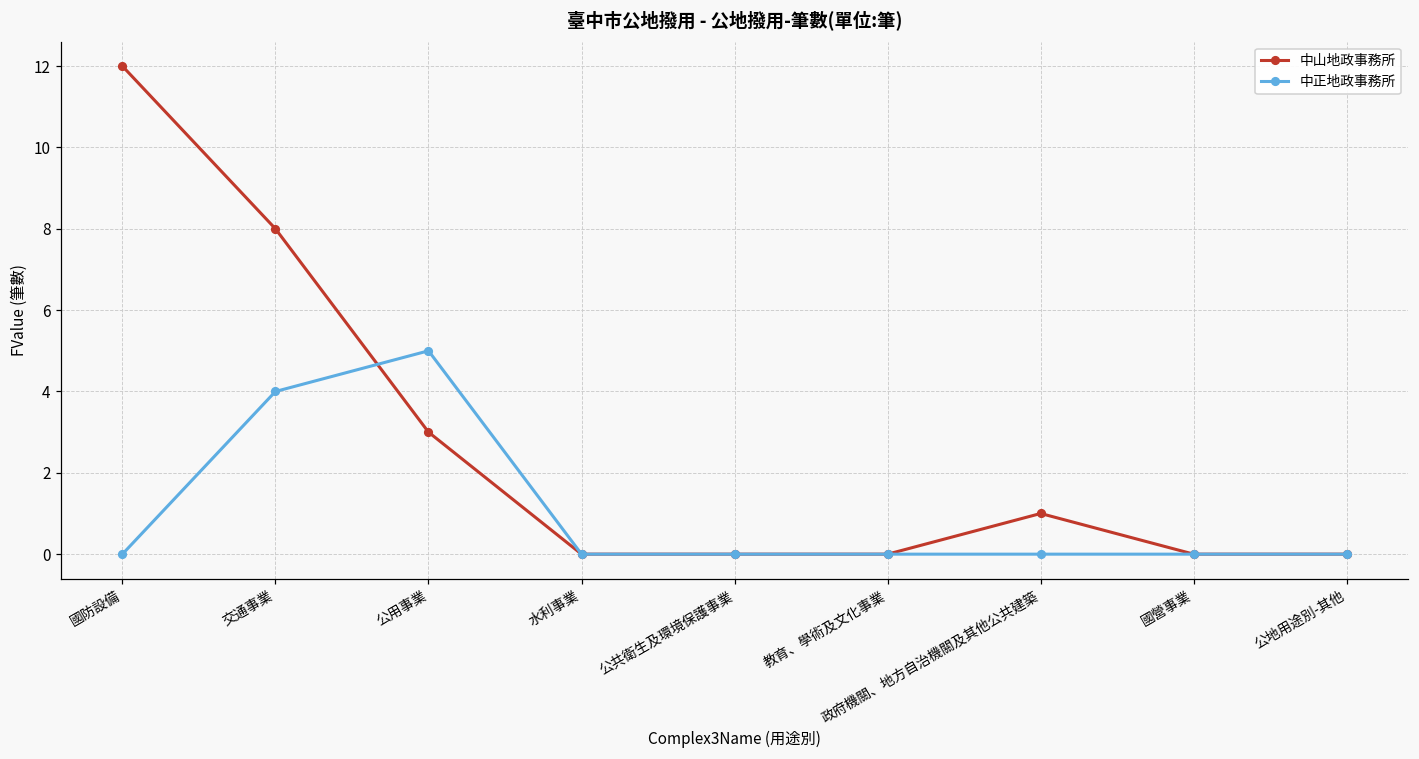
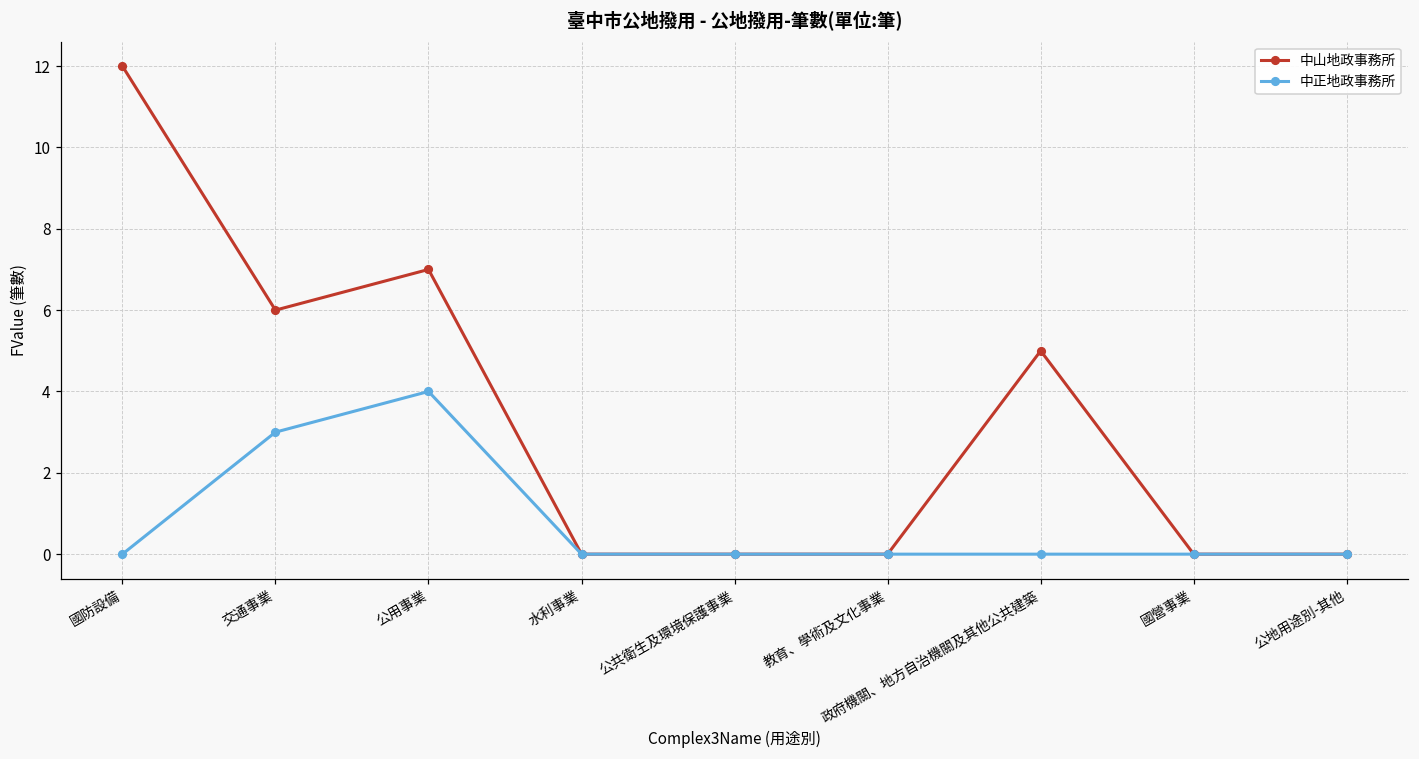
  {
    "中山地政事務所": {
      "國防設備": 12,
-     "交通事業": 8,
-     "公用事業": 3,
-     "政府機關、地方自治機關及其他公共建築": 1
+     "交通事業": 6,
+     "公用事業": 7,
+     "政府機關、地方自治機關及其他公共建築": 5
    },
    "中正地政事務所": {
      "國防設備": 0,
-     "交通事業": 4,
-     "公用事業": 5,
+     "交通事業": 3,
+     "公用事業": 4,
      "政府機關、地方自治機關及其他公共建築": 0
    }
  }
